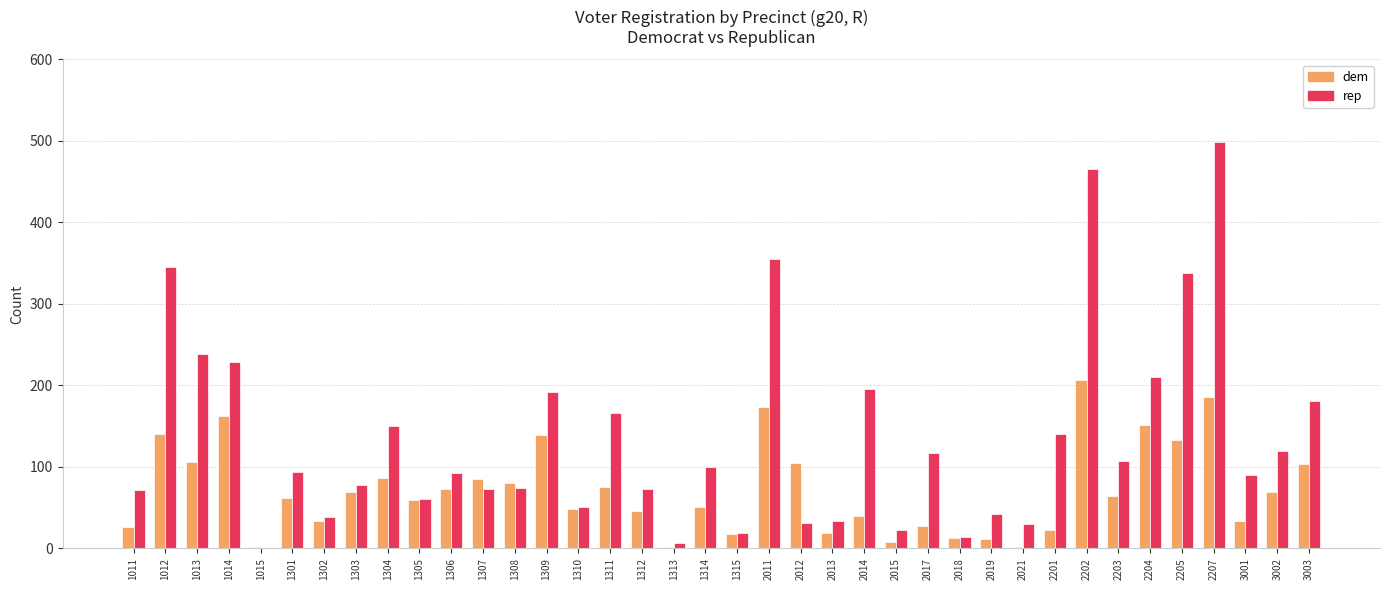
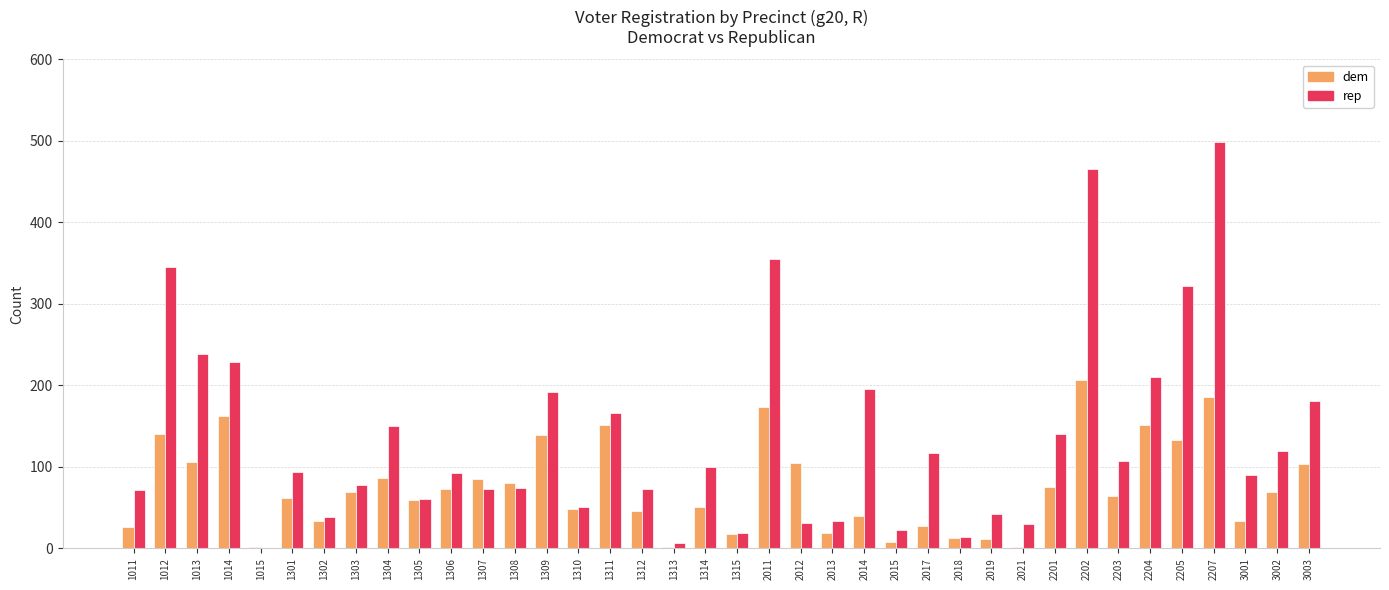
  {
    "dem": {
      "1011": 30,
      "1012": 140,
      "1013": 110,
      "1014": 160,
      "1301": 60,
      "1302": 30,
      "1303": 70,
      "1304": 90,
      "1305": 60,
      "1306": 70,
      "1307": 90,
      "1308": 80,
      "1309": 140,
      "1310": 50,
-     "1311": 80,
+     "1311": 150,
      "1312": 50,
      "1314": 50,
      "1315": 20,
      "2011": 170,
      "2012": 110,
      "2013": 20,
      "2014": 40,
      "2015": 10,
      "2017": 30,
      "2018": 10,
      "2019": 10,
-     "2201": 20,
+     "2201": 80,
      "2202": 210,
      "2203": 60,
      "2204": 150,
      "2205": 130,
      "2207": 190,
      "3001": 30,
      "3002": 70,
      "3003": 100
    },
    "rep": {
      "1011": 70,
      "1012": 350,
      "1013": 240,
      "1014": 230,
      "1015": 0,
      "1301": 90,
      "1302": 40,
      "1303": 80,
      "1304": 150,
      "1305": 60,
      "1306": 90,
      "1307": 70,
      "1308": 70,
      "1309": 190,
      "1310": 50,
      "1311": 170,
      "1312": 70,
      "1313": 10,
      "1314": 100,
      "1315": 20,
      "2011": 360,
      "2012": 30,
      "2013": 30,
      "2014": 200,
      "2015": 20,
      "2017": 120,
      "2018": 10,
      "2019": 40,
      "2021": 30,
      "2201": 140,
      "2202": 470,
      "2203": 110,
      "2204": 210,
-     "2205": 340,
+     "2205": 320,
      "2207": 500,
      "3001": 90,
      "3002": 120,
      "3003": 180
    }
  }
